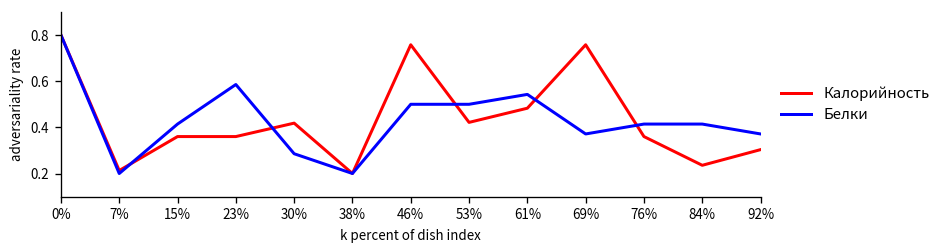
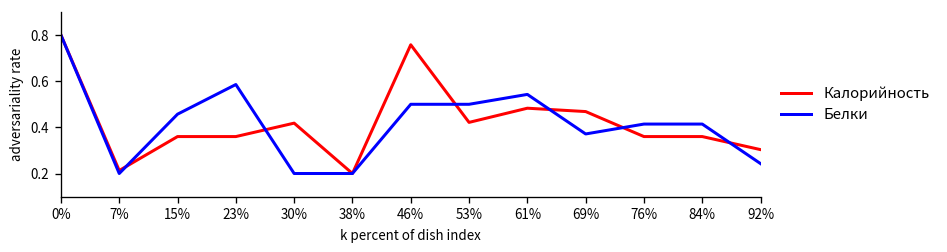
  {
    "Калорийность": {
      "15%": 0.36,
      "23%": 0.36,
      "30%": 0.42,
      "46%": 0.76,
      "53%": 0.42,
      "61%": 0.48,
-     "69%": 0.76,
+     "69%": 0.47,
      "76%": 0.36,
-     "84%": 0.24,
+     "84%": 0.36,
      "92%": 0.30
    },
    "Белки": {
-     "15%": 0.41,
+     "15%": 0.46,
      "23%": 0.59,
-     "30%": 0.29,
+     "30%": 0.20,
      "46%": 0.50,
      "53%": 0.50,
      "61%": 0.54,
      "69%": 0.37,
      "76%": 0.41,
      "84%": 0.41,
-     "92%": 0.37
+     "92%": 0.24
    }
  }
